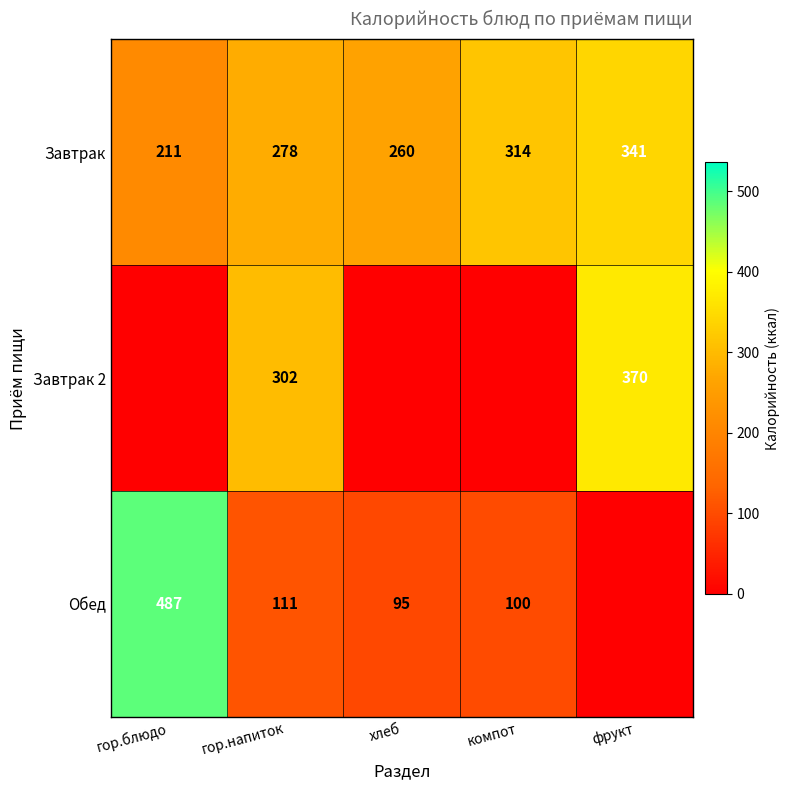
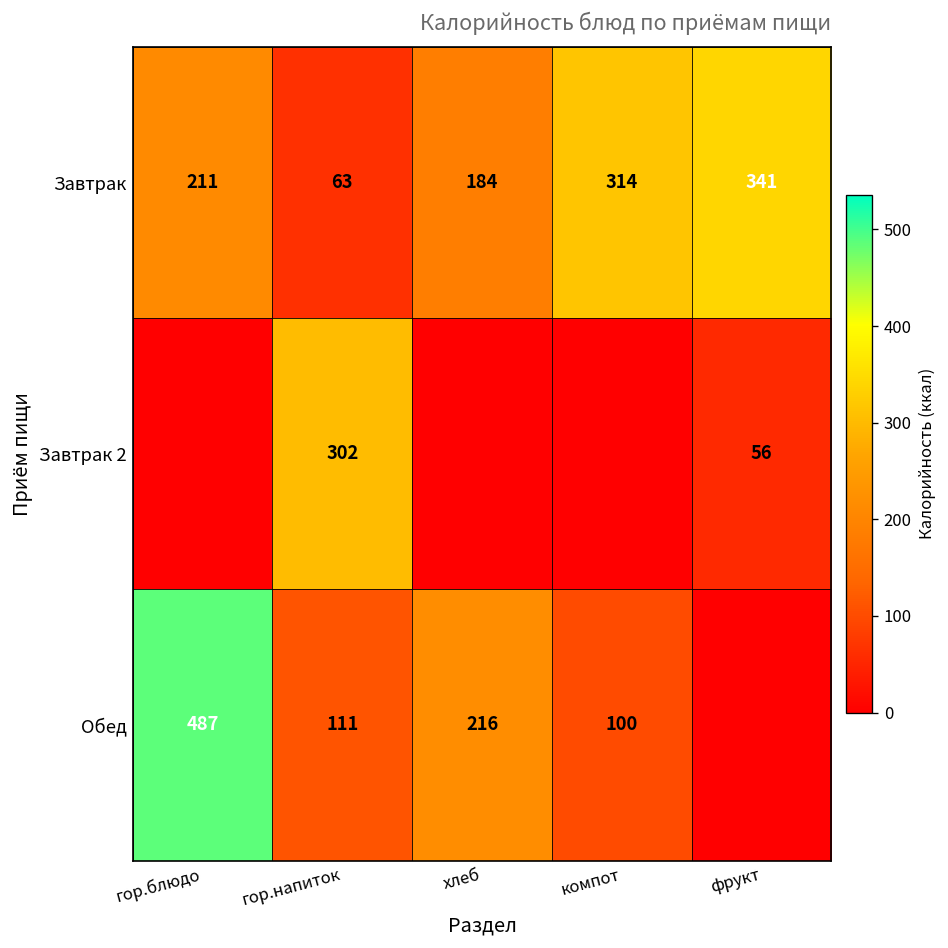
  {
    "Завтрак": {
      "гор.блюдо": 211,
-     "гор.напиток": 278,
-     "хлеб": 260,
+     "гор.напиток": 63,
+     "хлеб": 184,
      "компот": 314,
      "фрукт": 341
    },
    "Завтрак 2": {
      "гор.напиток": 302,
-     "фрукт": 370
+     "фрукт": 56
    },
    "Обед": {
      "гор.блюдо": 487,
      "гор.напиток": 111,
-     "хлеб": 95,
+     "хлеб": 216,
      "компот": 100
    }
  }
